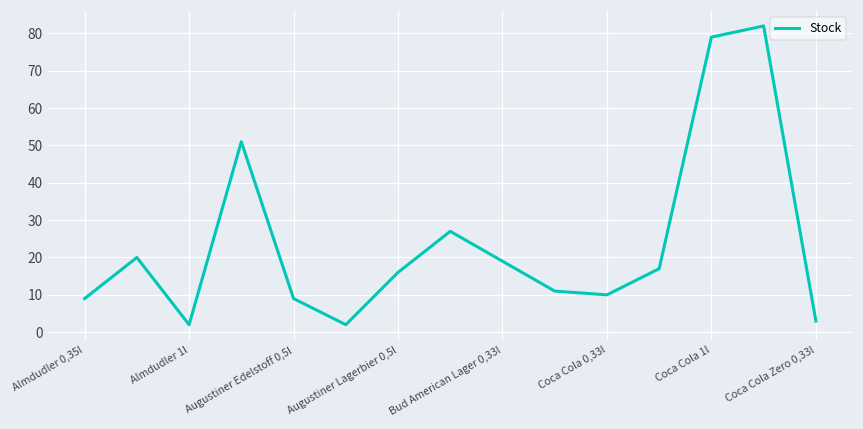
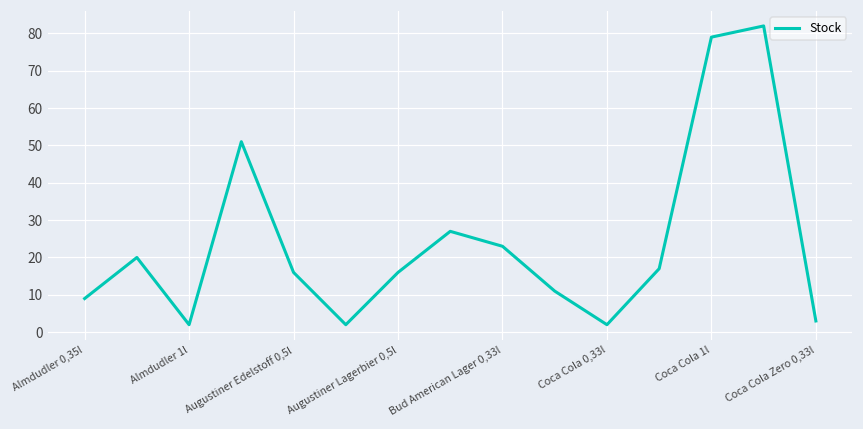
  {
    "Almdudler 0,35l": 9,
    "Almdudler 1l": 2,
-   "Augustiner Edelstoff 0,5l": 9,
+   "Augustiner Edelstoff 0,5l": 16,
    "Augustiner Lagerbier 0,5l": 16,
-   "Bud American Lager 0,33l": 19,
-   "Coca Cola 0,33l": 10,
+   "Bud American Lager 0,33l": 23,
+   "Coca Cola 0,33l": 2,
    "Coca Cola 1l": 79,
    "Coca Cola Zero 0,33l": 3
  }
